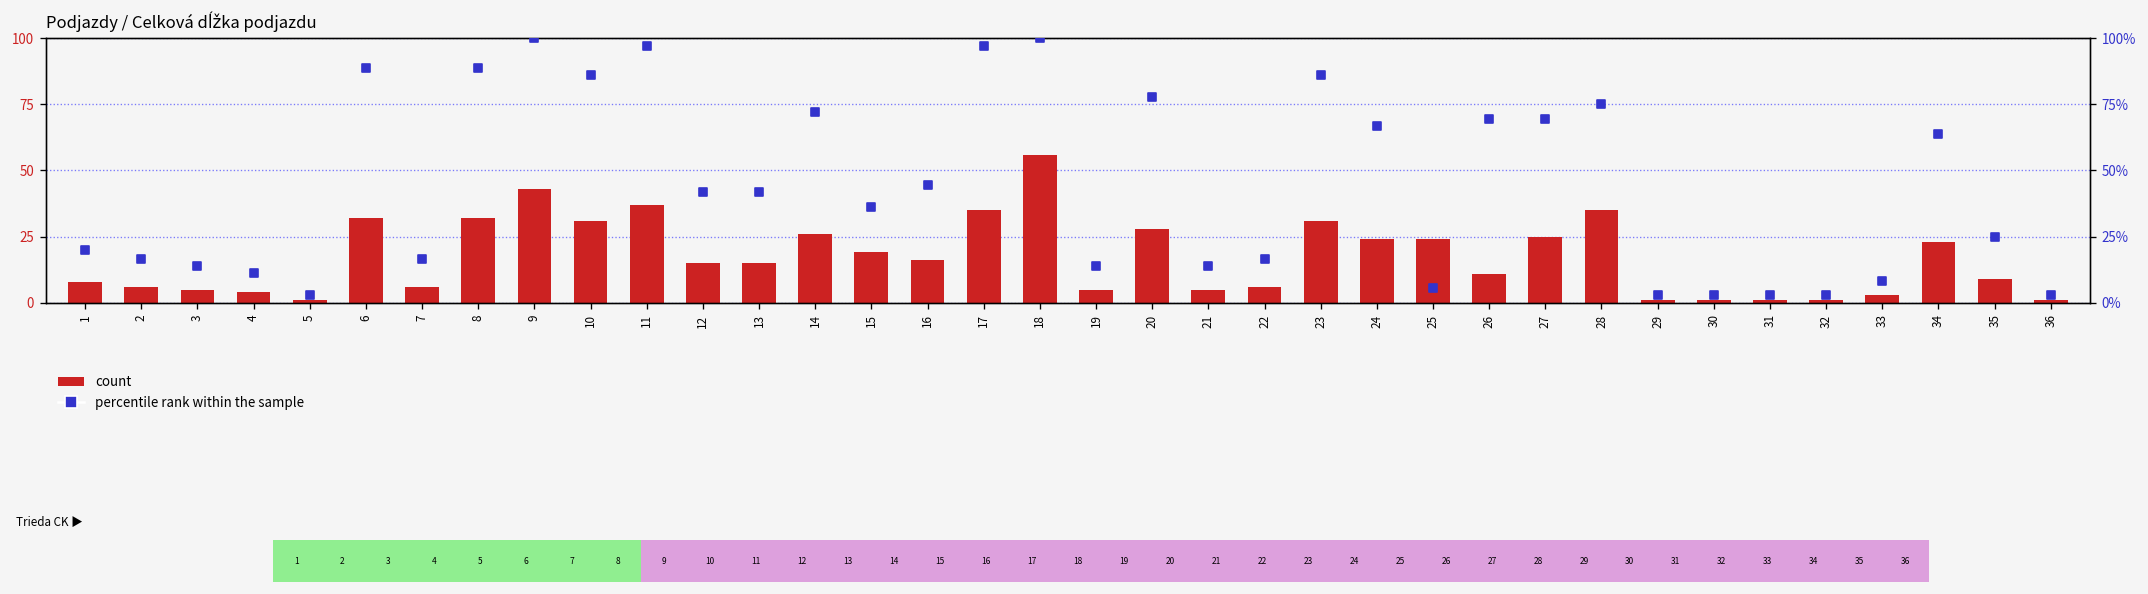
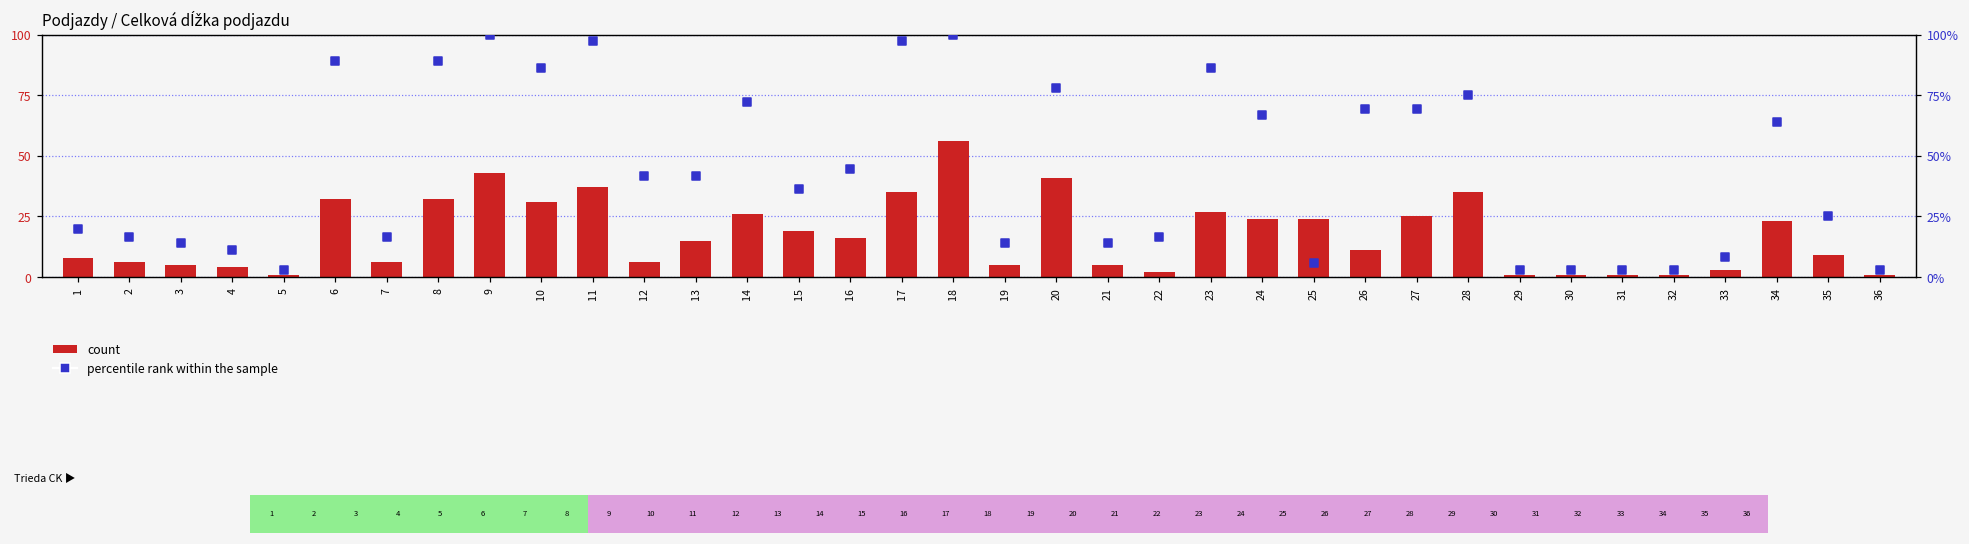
  {
    "Podjazdy / Celková dĺžka podjazdu": {
      "count": {
        "1": 8,
        "2": 6,
        "3": 5,
        "4": 4,
        "6": 32,
        "7": 6,
        "8": 32,
        "9": 43,
        "10": 31,
        "11": 37,
-       "12": 15,
+       "12": 6,
        "13": 15,
        "14": 26,
        "15": 19,
        "16": 16,
        "17": 35,
        "18": 56,
        "19": 5,
-       "20": 28,
+       "20": 41,
        "21": 5,
-       "22": 6,
-       "23": 31,
+       "22": 2,
+       "23": 27,
        "24": 24,
        "25": 24,
        "26": 11,
        "27": 25,
        "28": 35,
        "33": 3,
        "34": 23,
        "35": 9
      }
    }
  }
